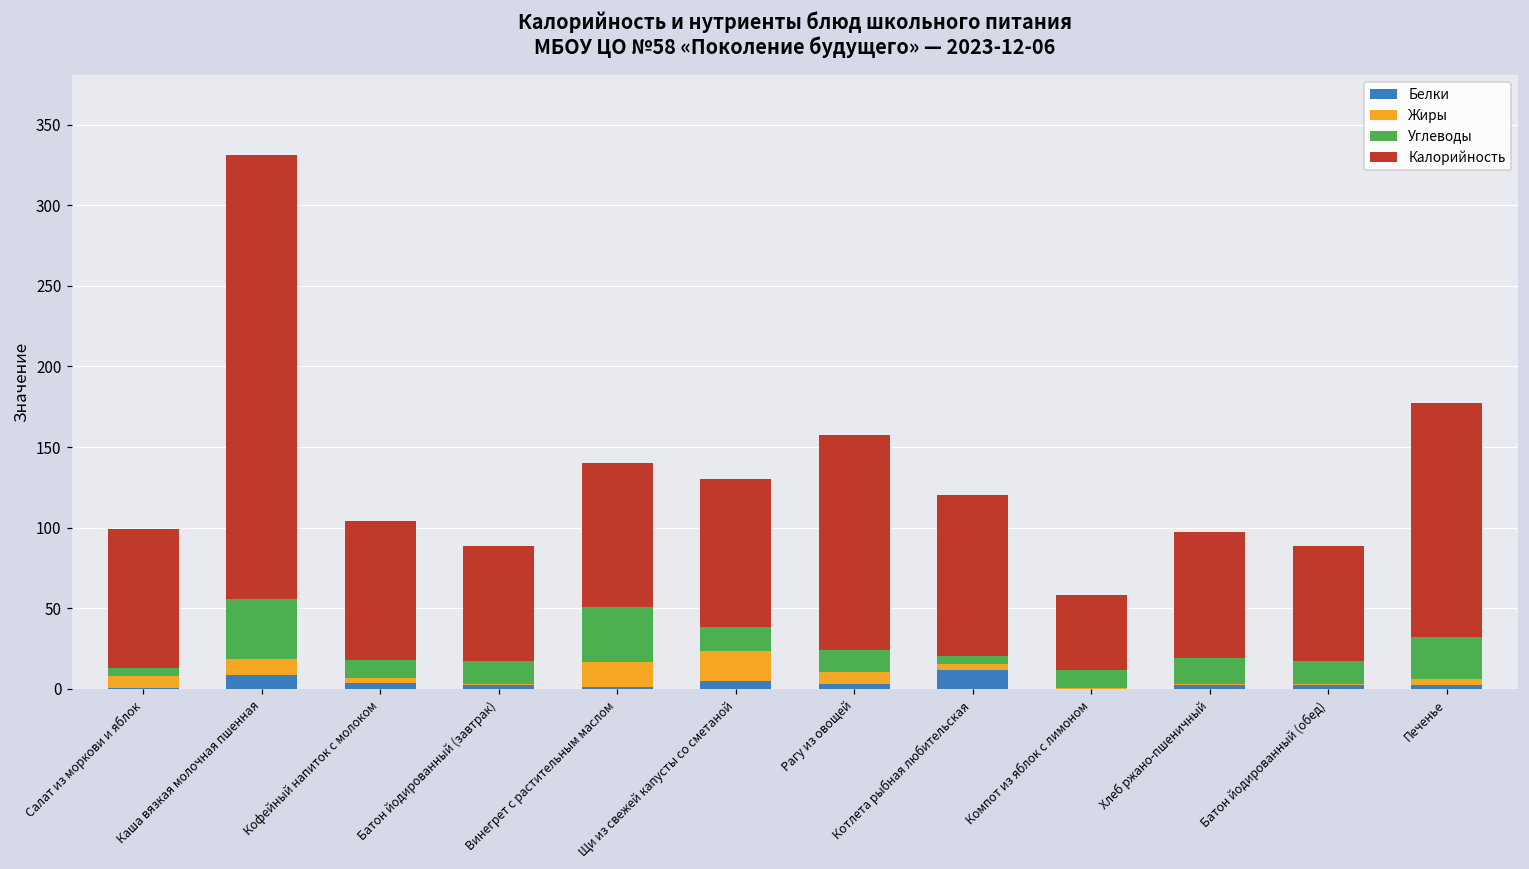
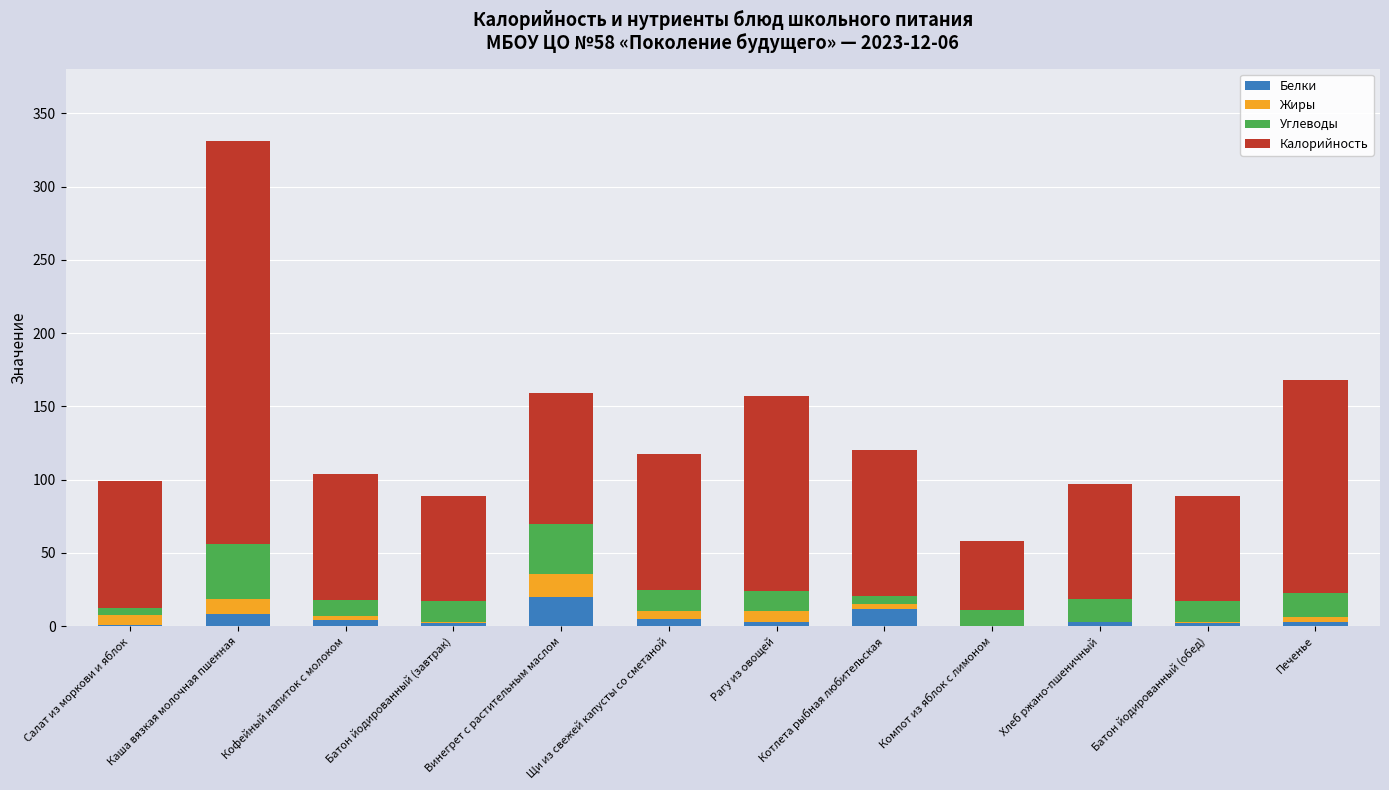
  {
    "Белки": {
      "Каша вязкая молочная пшенная": 8,
      "Кофейный напиток с молоком": 4,
      "Батон йодированный (завтрак)": 2,
-     "Винегрет с растительным маслом": 1,
+     "Винегрет с растительным маслом": 20,
      "Щи из свежей капусты со сметаной": 5,
      "Рагу из овощей": 3,
      "Котлета рыбная любительская": 12,
      "Хлеб ржано-пшеничный": 3,
      "Батон йодированный (обед)": 2,
      "Печенье": 3
    },
    "Жиры": {
      "Салат из моркови и яблок": 7,
      "Каша вязкая молочная пшенная": 10,
      "Кофейный напиток с молоком": 3,
      "Винегрет с растительным маслом": 16,
-     "Щи из свежей капусты со сметаной": 19,
+     "Щи из свежей капусты со сметаной": 6,
      "Рагу из овощей": 8,
      "Котлета рыбная любительская": 3,
      "Печенье": 3
    },
    "Углеводы": {
      "Салат из моркови и яблок": 5,
      "Каша вязкая молочная пшенная": 38,
      "Кофейный напиток с молоком": 11,
      "Батон йодированный (завтрак)": 15,
      "Винегрет с растительным маслом": 34,
      "Щи из свежей капусты со сметаной": 15,
      "Рагу из овощей": 14,
      "Котлета рыбная любительская": 6,
      "Компот из яблок с лимоном": 11,
      "Хлеб ржано-пшеничный": 16,
      "Батон йодированный (обед)": 15,
-     "Печенье": 26
+     "Печенье": 17
    },
    "Калорийность": {
      "Салат из моркови и яблок": 87,
      "Каша вязкая молочная пшенная": 275,
      "Кофейный напиток с молоком": 86,
      "Батон йодированный (завтрак)": 71,
      "Винегрет с растительным маслом": 90,
      "Щи из свежей капусты со сметаной": 92,
      "Рагу из овощей": 133,
      "Котлета рыбная любительская": 100,
      "Компот из яблок с лимоном": 47,
      "Хлеб ржано-пшеничный": 78,
      "Батон йодированный (обед)": 71,
      "Печенье": 145
    }
  }
